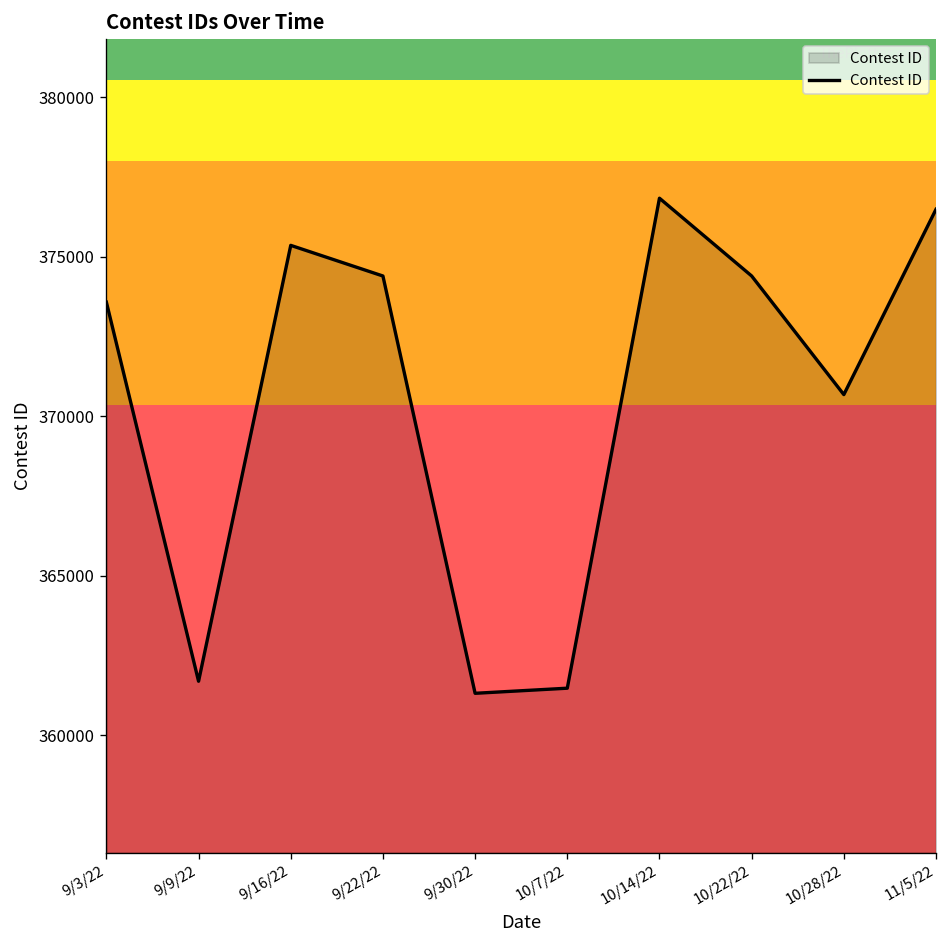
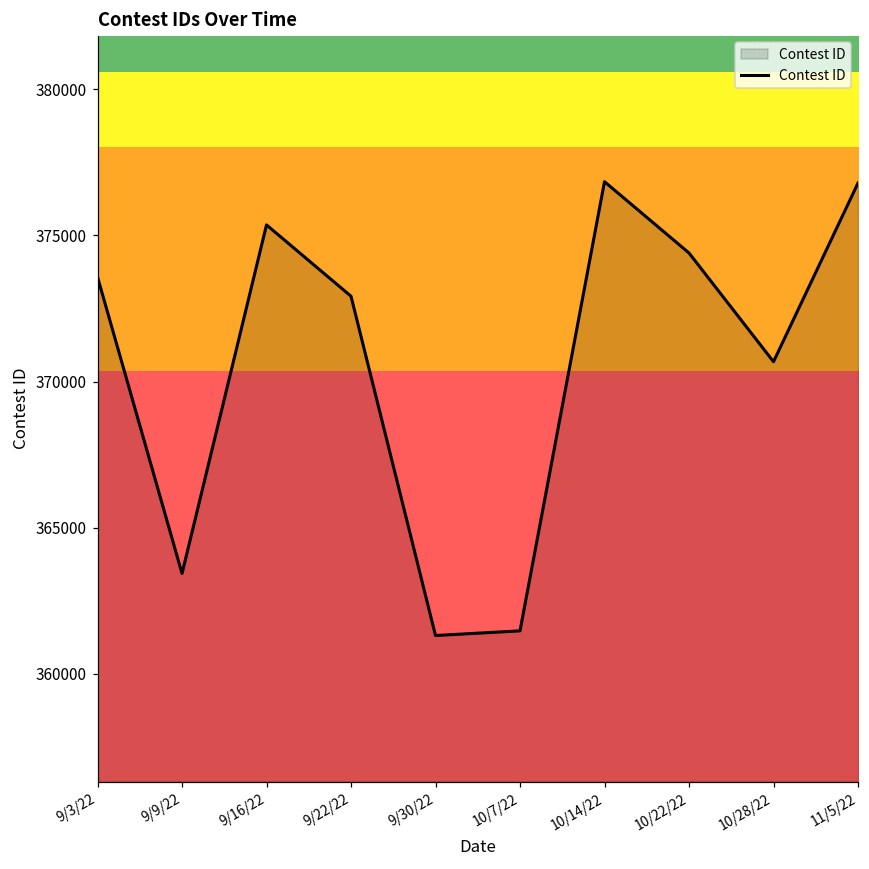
  {
    "9/3/22": 373600,
-   "9/9/22": 361700,
+   "9/9/22": 363400,
    "9/16/22": 375400,
-   "9/22/22": 374400,
+   "9/22/22": 372900,
    "9/30/22": 361300,
    "10/7/22": 361500,
    "10/14/22": 376800,
    "10/22/22": 374400,
    "10/28/22": 370700,
-   "11/5/22": 376500
+   "11/5/22": 376800
  }
